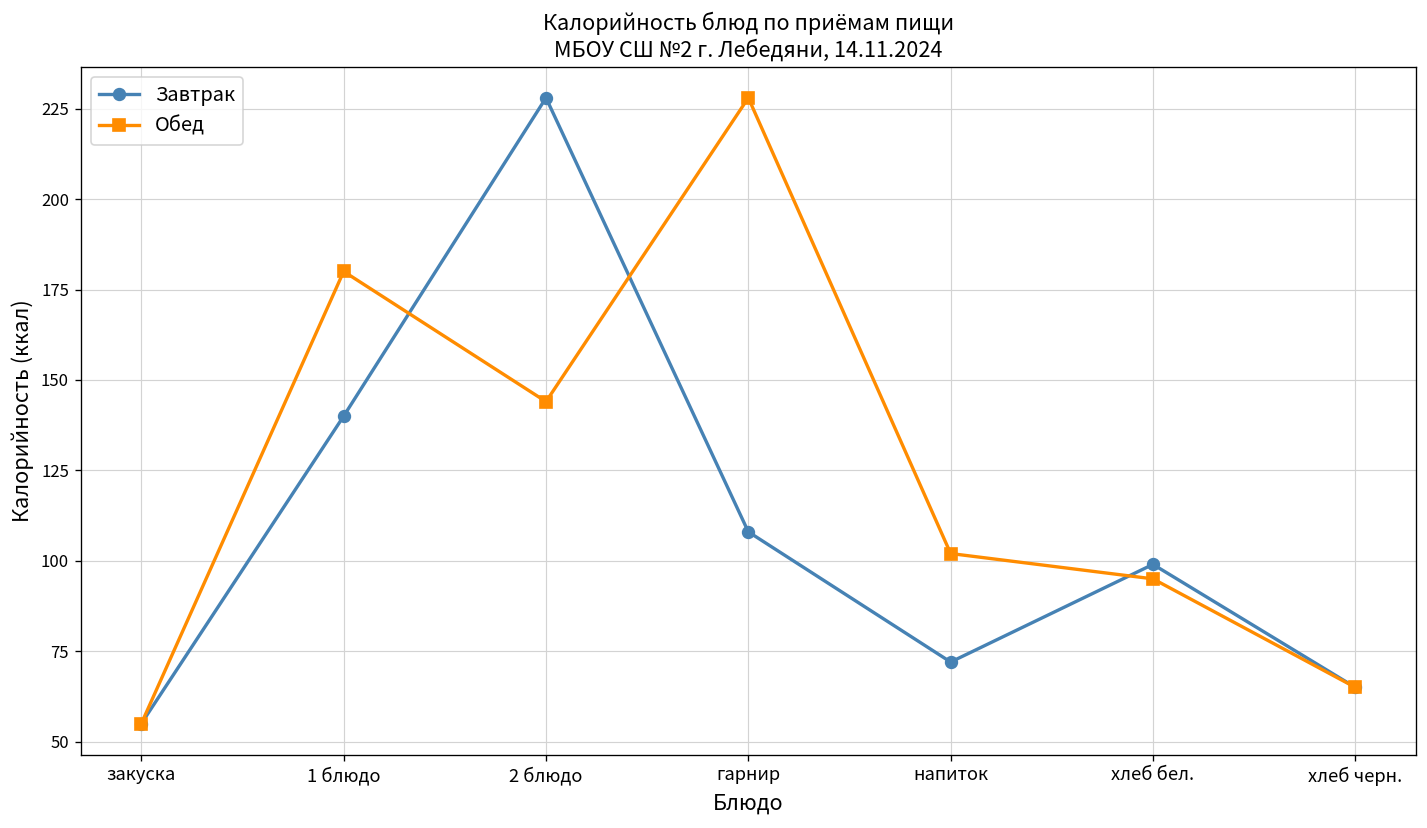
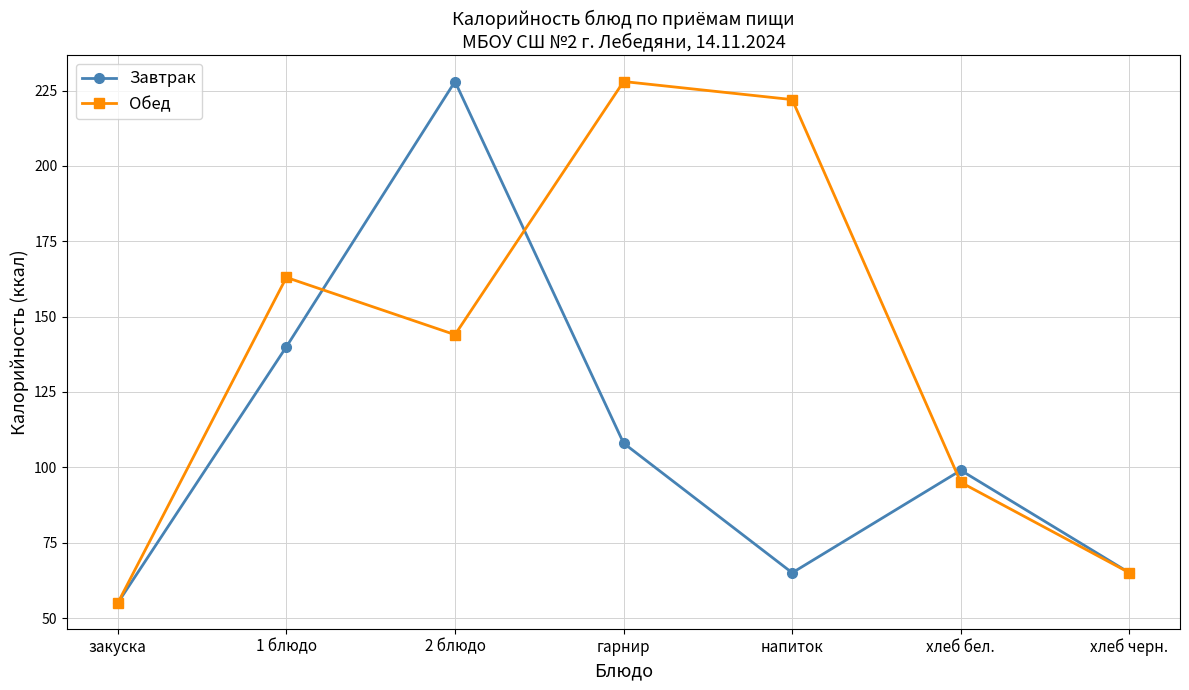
  {
    "Завтрак": {
      "1 блюдо": 140,
      "2 блюдо": 228,
      "гарнир": 108,
-     "напиток": 72,
+     "напиток": 65,
      "хлеб бел.": 99
    },
    "Обед": {
-     "1 блюдо": 180,
+     "1 блюдо": 163,
      "2 блюдо": 144,
      "гарнир": 228,
-     "напиток": 102,
+     "напиток": 222,
      "хлеб бел.": 95
    }
  }
